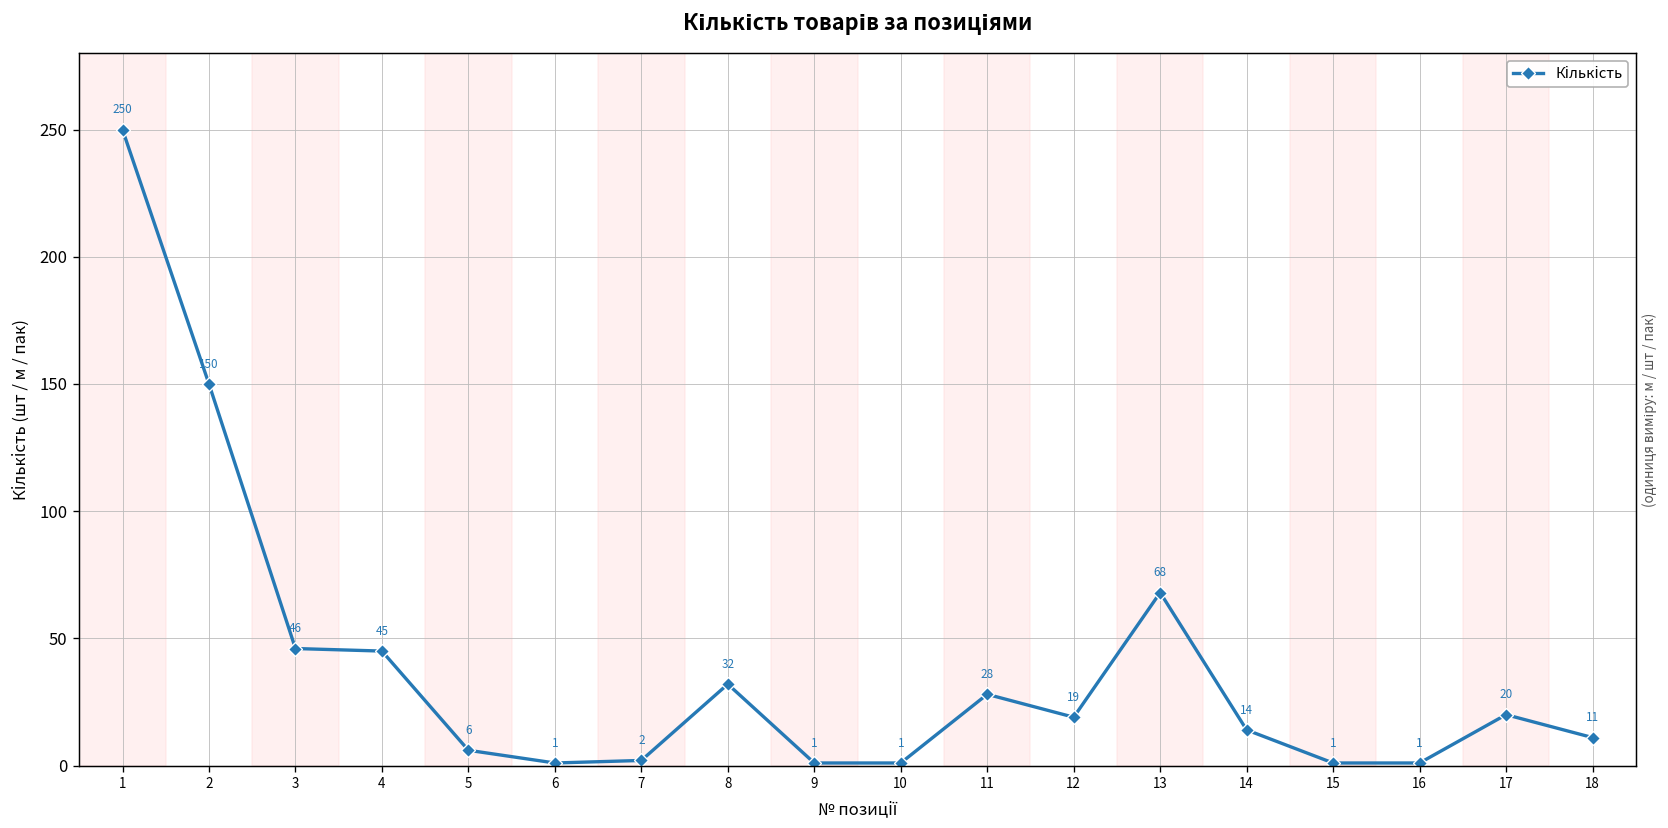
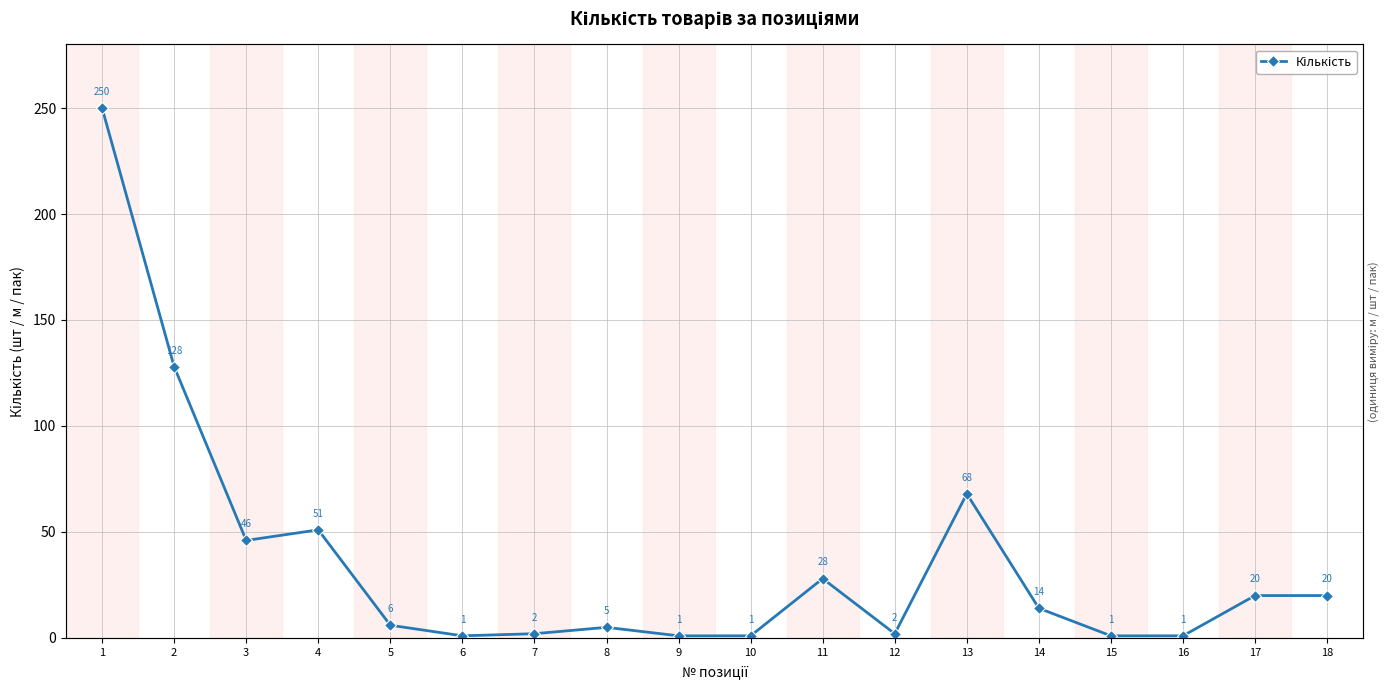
  {
    "1": 250,
-   "2": 150,
+   "2": 128,
    "3": 46,
-   "4": 45,
+   "4": 51,
    "5": 6,
    "6": 1,
    "7": 2,
-   "8": 32,
+   "8": 5,
    "9": 1,
    "10": 1,
    "11": 28,
-   "12": 19,
+   "12": 2,
    "13": 68,
    "14": 14,
    "15": 1,
    "16": 1,
    "17": 20,
-   "18": 11
+   "18": 20
  }
